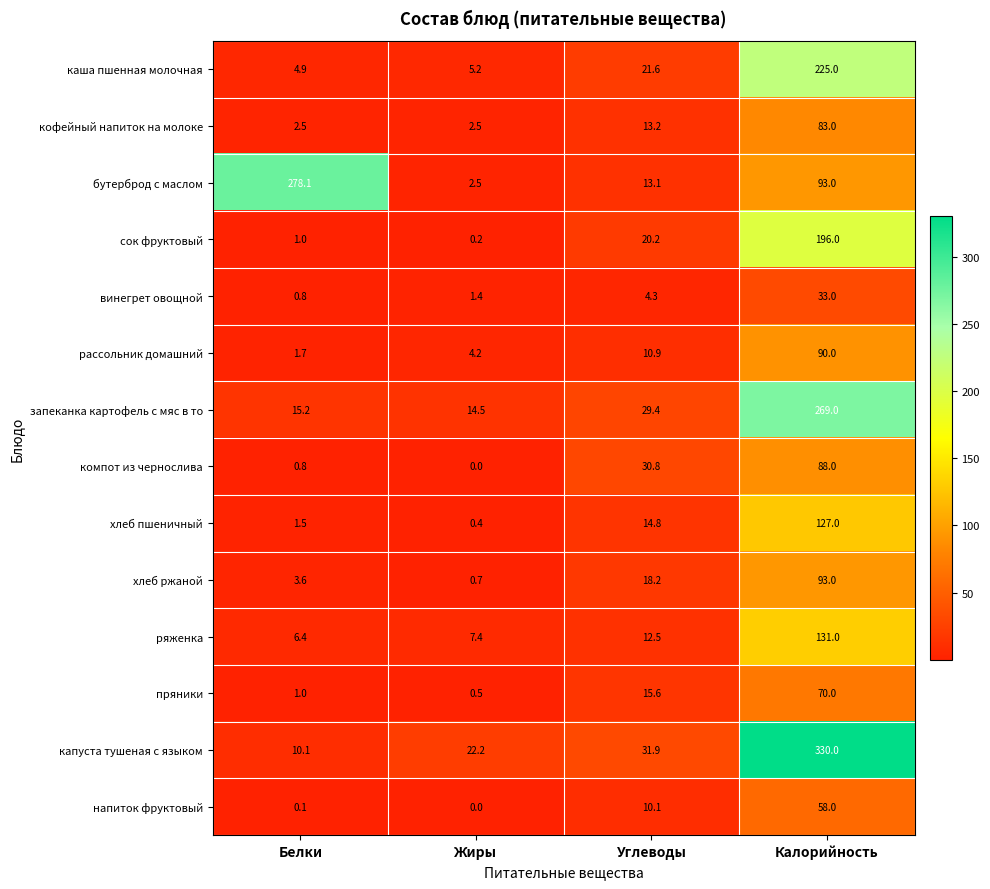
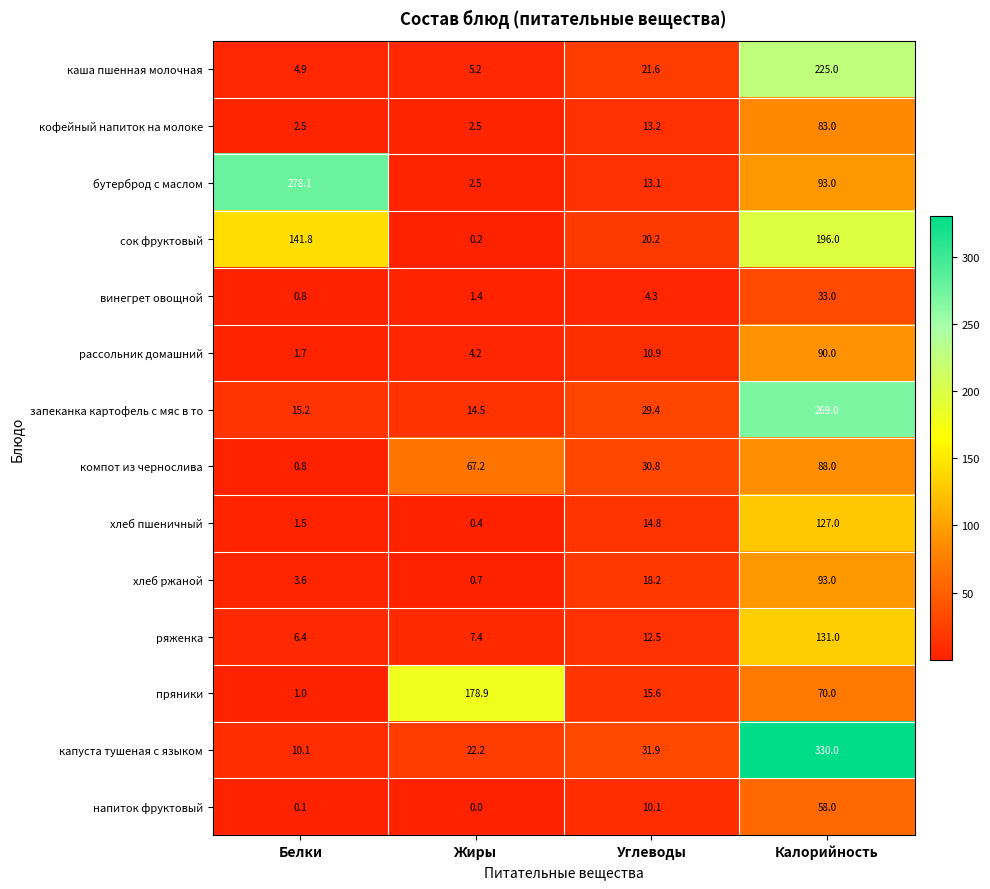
  {
    "каша пшенная молочная": {
      "Белки": 4.9,
      "Жиры": 5.2,
      "Углеводы": 21.6,
      "Калорийность": 225.0
    },
    "кофейный напиток на молоке": {
      "Белки": 2.5,
      "Жиры": 2.5,
      "Углеводы": 13.2,
      "Калорийность": 83.0
    },
    "бутерброд с маслом": {
      "Белки": 278.1,
      "Жиры": 2.5,
      "Углеводы": 13.1,
      "Калорийность": 93.0
    },
    "сок фруктовый": {
-     "Белки": 1.0,
+     "Белки": 141.8,
      "Жиры": 0.2,
      "Углеводы": 20.2,
      "Калорийность": 196.0
    },
    "винегрет овощной": {
      "Белки": 0.8,
      "Жиры": 1.4,
      "Углеводы": 4.3,
      "Калорийность": 33.0
    },
    "рассольник домашний": {
      "Белки": 1.7,
      "Жиры": 4.2,
      "Углеводы": 10.9,
      "Калорийность": 90.0
    },
    "запеканка картофель с мяс в то": {
      "Белки": 15.2,
      "Жиры": 14.5,
      "Углеводы": 29.4,
      "Калорийность": 269.0
    },
    "компот из чернослива": {
      "Белки": 0.8,
-     "Жиры": 0.0,
+     "Жиры": 67.2,
      "Углеводы": 30.8,
      "Калорийность": 88.0
    },
    "хлеб пшеничный": {
      "Белки": 1.5,
      "Жиры": 0.4,
      "Углеводы": 14.8,
      "Калорийность": 127.0
    },
    "хлеб ржаной": {
      "Белки": 3.6,
      "Жиры": 0.7,
      "Углеводы": 18.2,
      "Калорийность": 93.0
    },
    "ряженка": {
      "Белки": 6.4,
      "Жиры": 7.4,
      "Углеводы": 12.5,
      "Калорийность": 131.0
    },
    "пряники": {
      "Белки": 1.0,
-     "Жиры": 0.5,
+     "Жиры": 178.9,
      "Углеводы": 15.6,
      "Калорийность": 70.0
    },
    "капуста тушеная с языком": {
      "Белки": 10.1,
      "Жиры": 22.2,
      "Углеводы": 31.9,
      "Калорийность": 330.0
    },
    "напиток фруктовый": {
      "Белки": 0.1,
      "Жиры": 0.0,
      "Углеводы": 10.1,
      "Калорийность": 58.0
    }
  }
